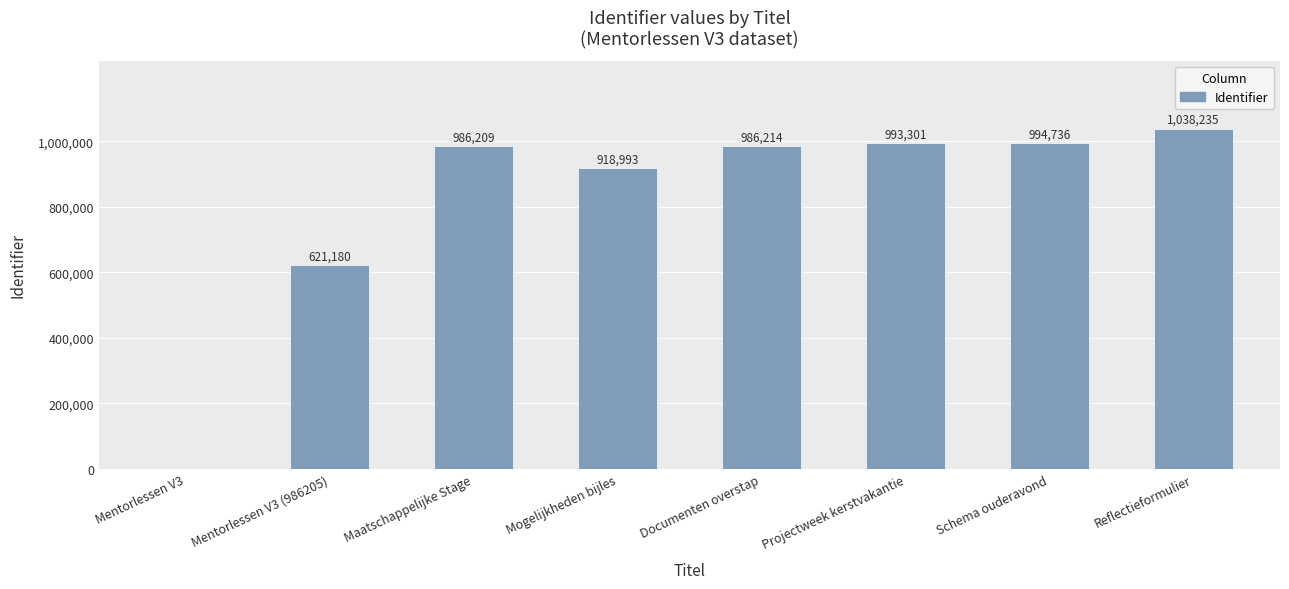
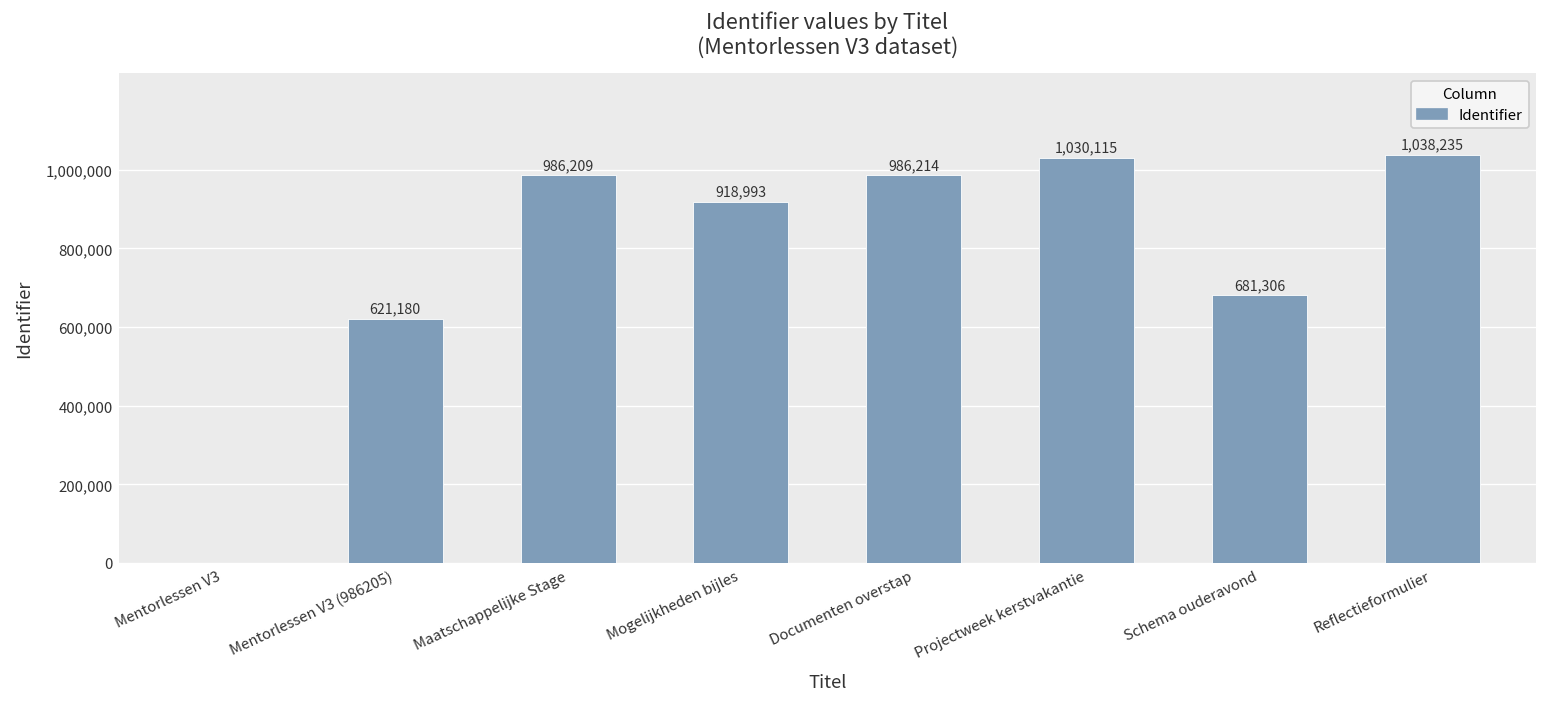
  {
    "Mentorlessen V3 (986205)": "621,180",
    "Maatschappelijke Stage": "986,209",
    "Mogelijkheden bijles": "918,993",
    "Documenten overstap": "986,214",
-   "Projectweek kerstvakantie": "993,301",
-   "Schema ouderavond": "994,736",
+   "Projectweek kerstvakantie": "1,030,115",
+   "Schema ouderavond": "681,306",
    "Reflectieformulier": "1,038,235"
  }
